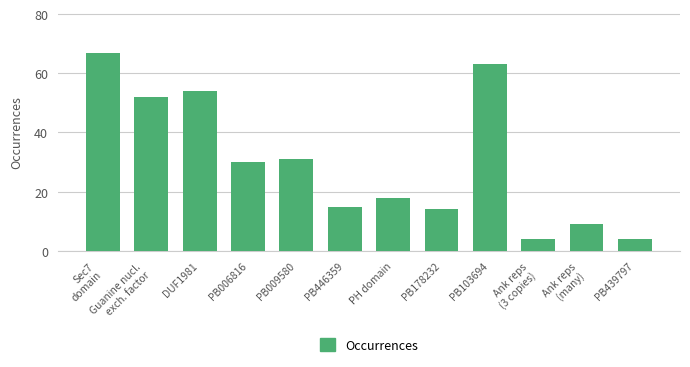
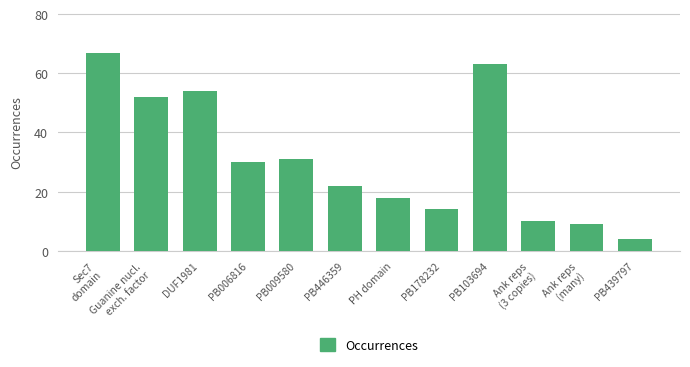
  {
    "Sec7 domain": 67,
    "Guanine nucl. exch. factor": 52,
    "DUF1981": 54,
    "PB006816": 30,
    "PB009580": 31,
-   "PB446359": 15,
+   "PB446359": 22,
    "PH domain": 18,
    "PB178232": 14,
    "PB103694": 63,
-   "Ank reps (3 copies)": 4,
+   "Ank reps (3 copies)": 10,
    "Ank reps (many)": 9,
    "PB439797": 4
  }
